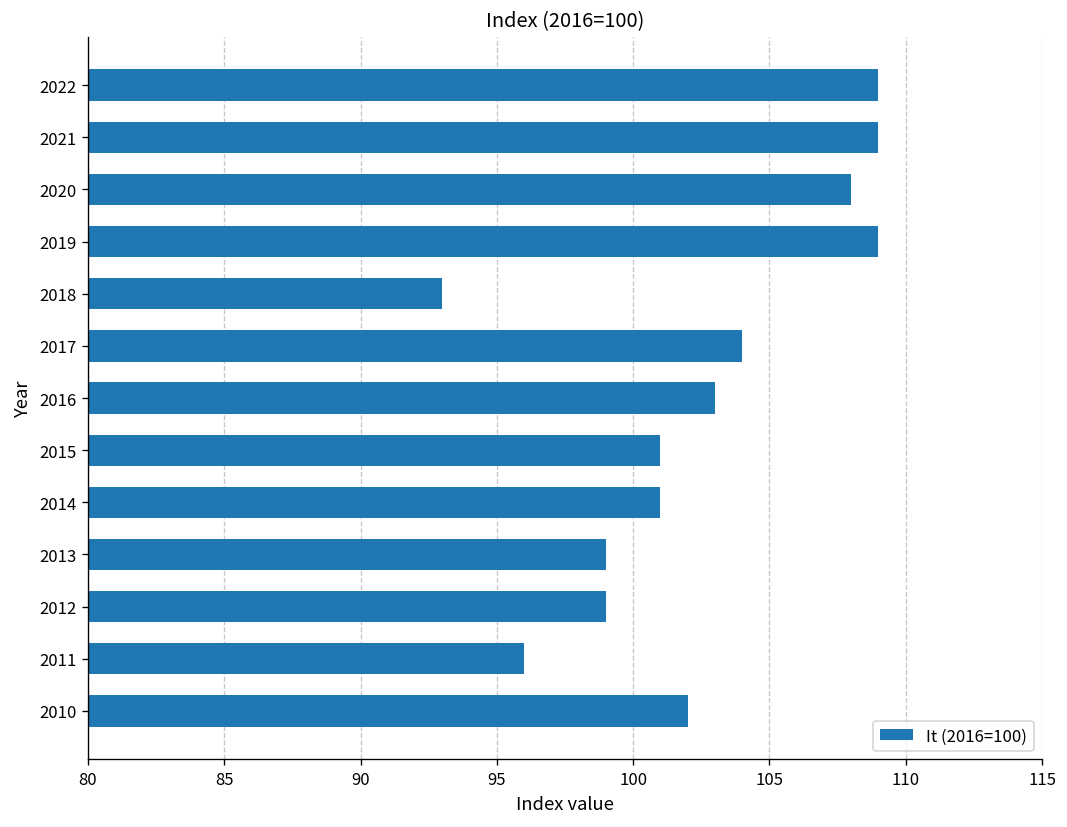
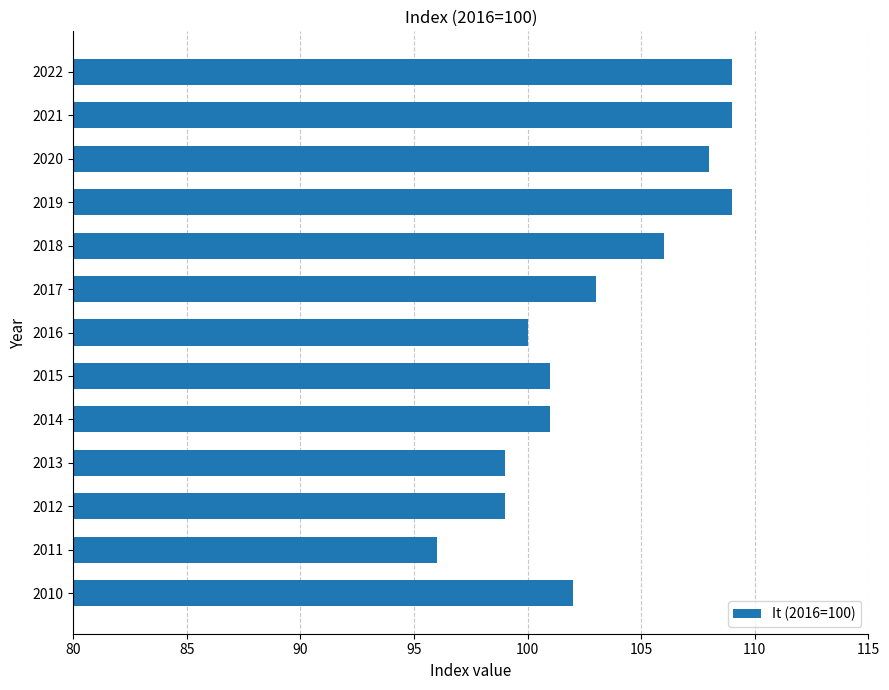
  {
    "2022": 109,
    "2021": 109,
    "2020": 108,
    "2019": 109,
-   "2018": 93,
-   "2017": 104,
-   "2016": 103,
+   "2018": 106,
+   "2017": 103,
+   "2016": 100,
    "2015": 101,
    "2014": 101,
    "2013": 99,
    "2012": 99,
    "2011": 96,
    "2010": 102
  }
